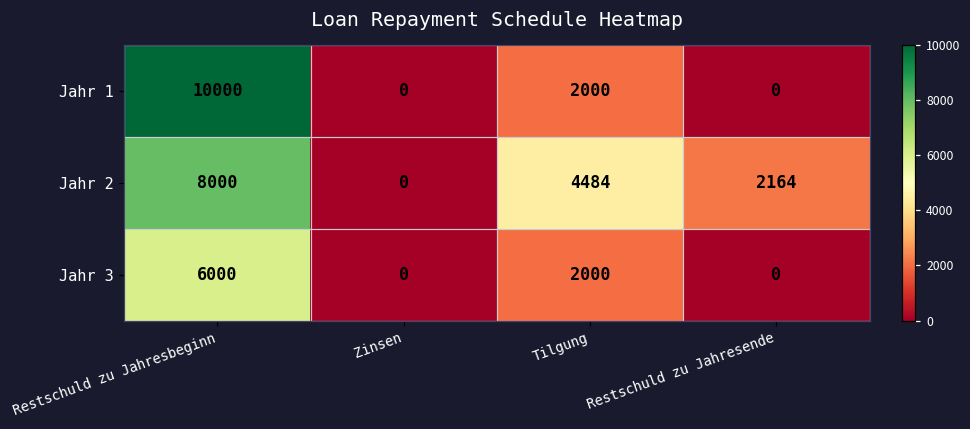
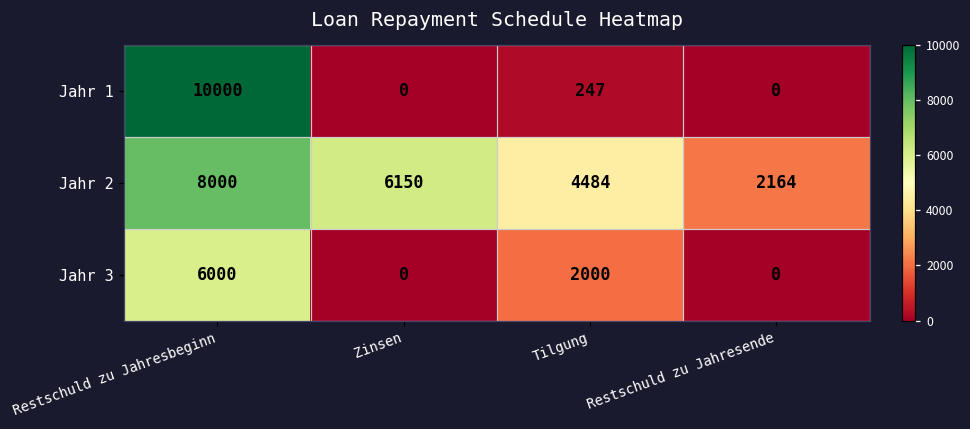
  {
    "Jahr 1": {
      "Restschuld zu Jahresbeginn": 10000,
      "Zinsen": 0,
-     "Tilgung": 2000,
+     "Tilgung": 247,
      "Restschuld zu Jahresende": 0
    },
    "Jahr 2": {
      "Restschuld zu Jahresbeginn": 8000,
-     "Zinsen": 0,
+     "Zinsen": 6150,
      "Tilgung": 4484,
      "Restschuld zu Jahresende": 2164
    },
    "Jahr 3": {
      "Restschuld zu Jahresbeginn": 6000,
      "Zinsen": 0,
      "Tilgung": 2000,
      "Restschuld zu Jahresende": 0
    }
  }
